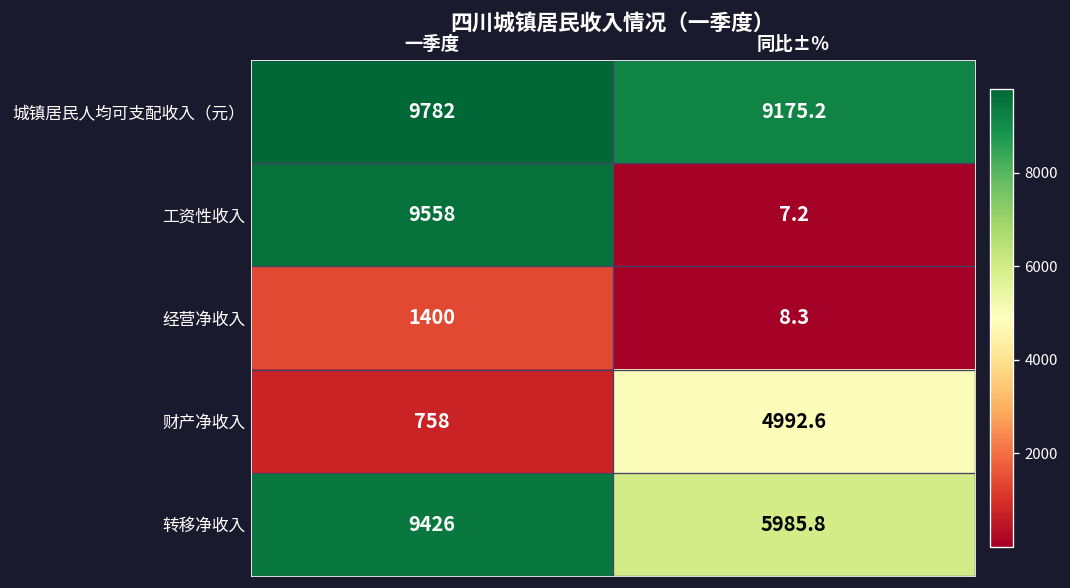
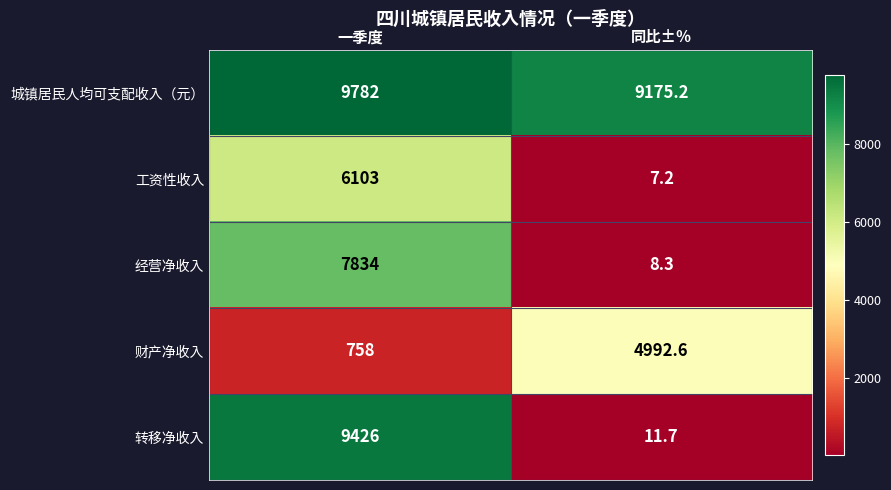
  {
    "城镇居民人均可支配收入（元）": {
      "一季度": 9782,
      "同比±％": 9175.2
    },
    "工资性收入": {
-     "一季度": 9558,
+     "一季度": 6103,
      "同比±％": 7.2
    },
    "经营净收入": {
-     "一季度": 1400,
+     "一季度": 7834,
      "同比±％": 8.3
    },
    "财产净收入": {
      "一季度": 758,
      "同比±％": 4992.6
    },
    "转移净收入": {
      "一季度": 9426,
-     "同比±％": 5985.8
+     "同比±％": 11.7
    }
  }
